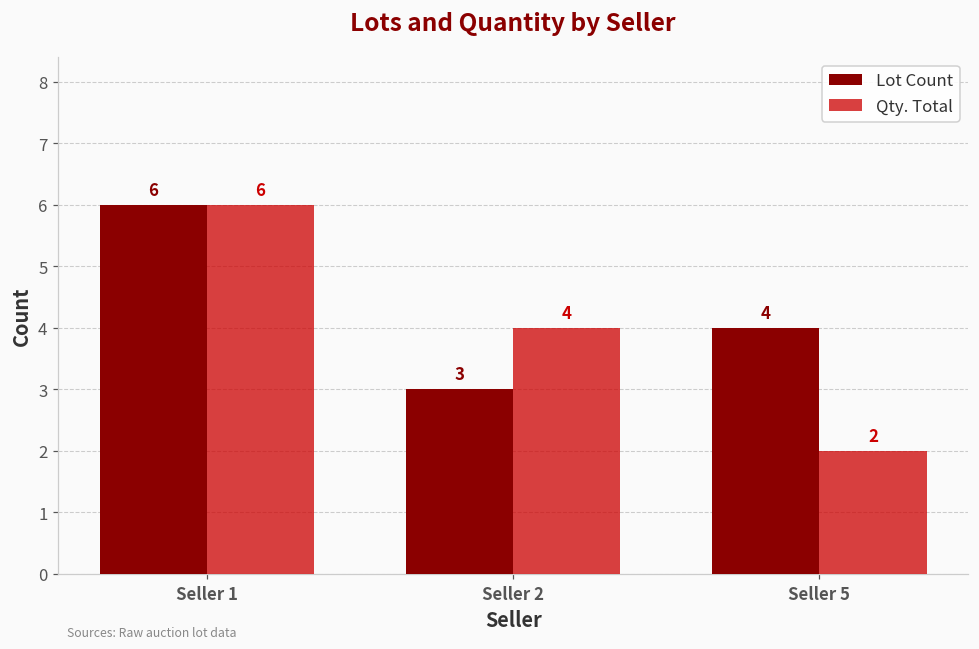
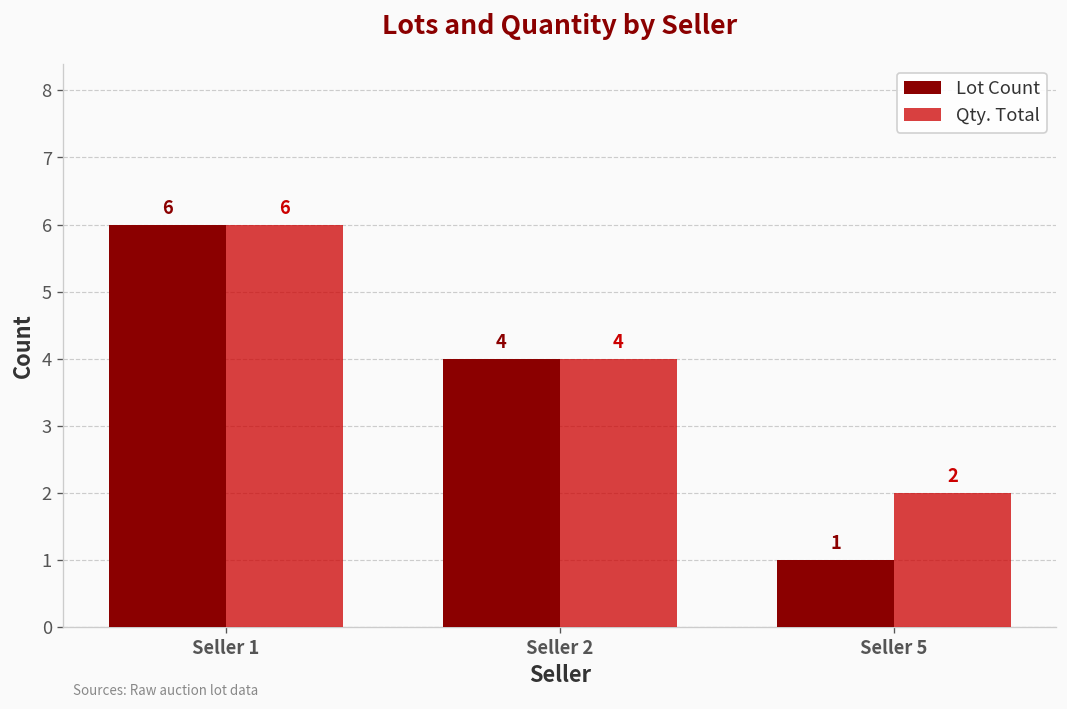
  {
    "Lot Count": {
      "Seller 1": 6,
-     "Seller 2": 3,
-     "Seller 5": 4
+     "Seller 2": 4,
+     "Seller 5": 1
    },
    "Qty. Total": {
      "Seller 1": 6,
      "Seller 2": 4,
      "Seller 5": 2
    }
  }
